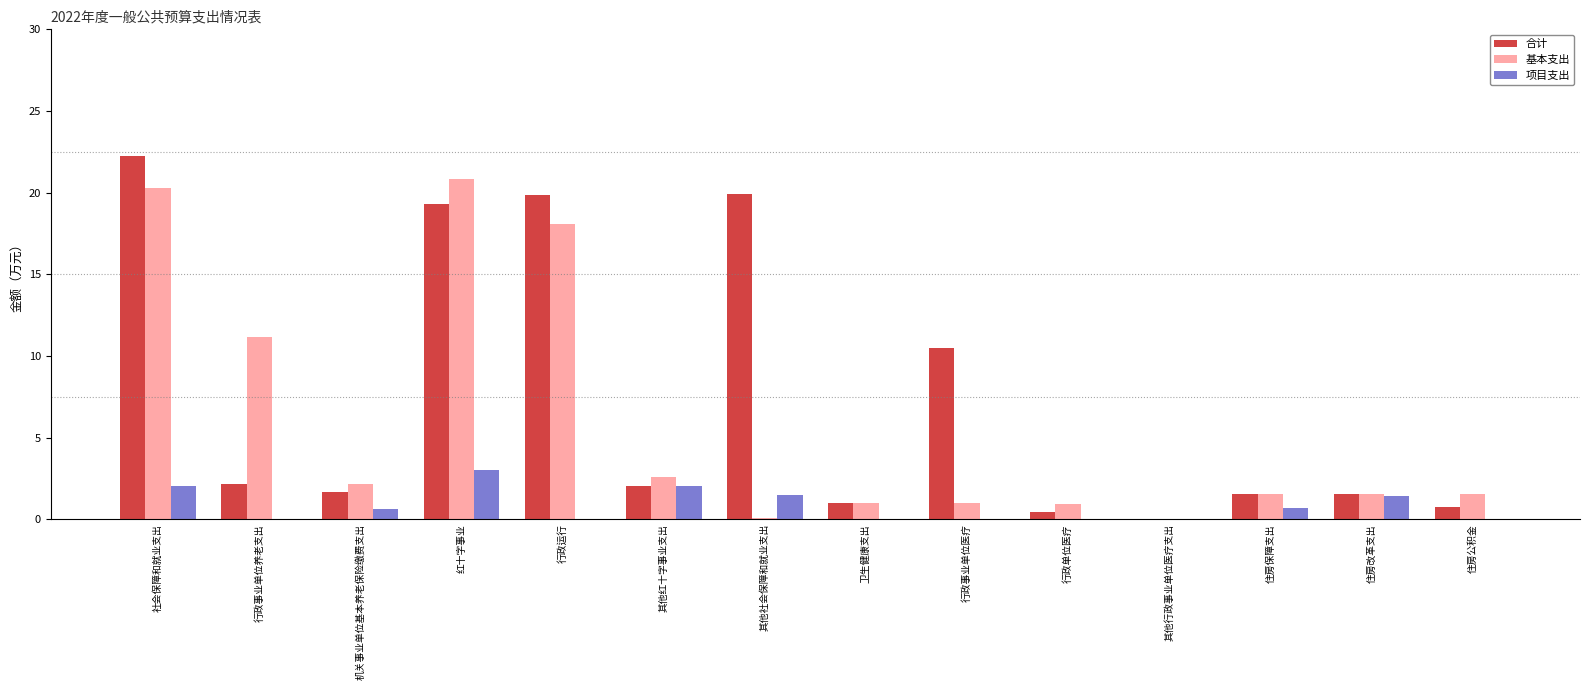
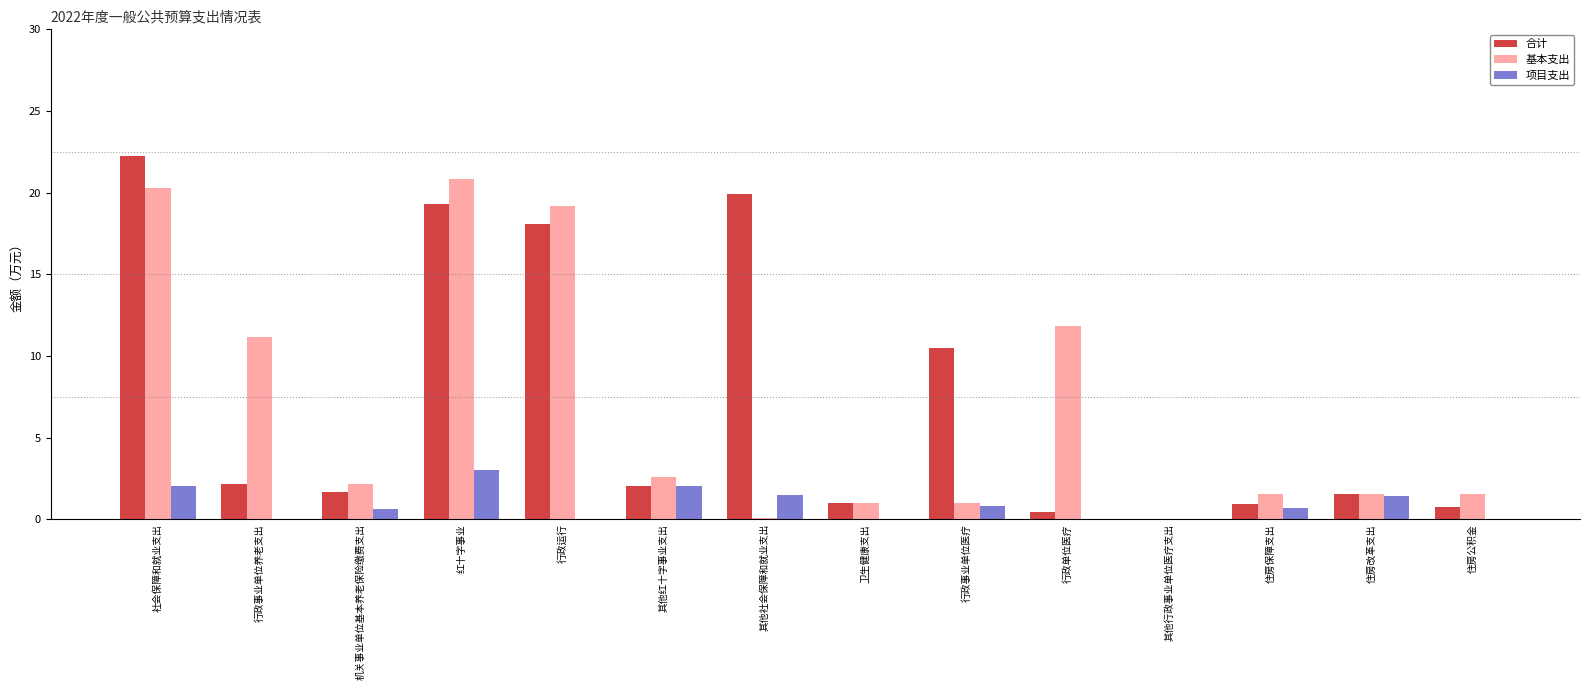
  {
    "合计": {
      "社会保障和就业支出": 22.3,
      "行政事业单位养老支出": 2.2,
      "机关事业单位基本养老保险缴费支出": 1.7,
      "红十字事业": 19.3,
-     "行政运行": 19.9,
+     "行政运行": 18.1,
      "其他红十字事业支出": 2.0,
      "其他社会保障和就业支出": 19.9,
      "卫生健康支出": 1.0,
      "行政事业单位医疗": 10.5,
      "行政单位医疗": 0.4,
-     "住房保障支出": 1.5,
+     "住房保障支出": 0.9,
      "住房改革支出": 1.5,
      "住房公积金": 0.7
    },
    "基本支出": {
      "社会保障和就业支出": 20.3,
      "行政事业单位养老支出": 11.2,
      "机关事业单位基本养老保险缴费支出": 2.2,
      "红十字事业": 20.8,
-     "行政运行": 18.1,
+     "行政运行": 19.2,
      "其他红十字事业支出": 2.6,
      "卫生健康支出": 1.0,
      "行政事业单位医疗": 1.0,
-     "行政单位医疗": 1.0,
+     "行政单位医疗": 11.8,
      "住房保障支出": 1.5,
      "住房改革支出": 1.5,
      "住房公积金": 1.5
    },
    "项目支出": {
      "社会保障和就业支出": 2.0,
      "行政事业单位养老支出": 0.0,
      "机关事业单位基本养老保险缴费支出": 0.6,
      "红十字事业": 3.0,
      "行政运行": 0.0,
      "其他红十字事业支出": 2.0,
      "其他社会保障和就业支出": 1.5,
      "卫生健康支出": 0.0,
-     "行政事业单位医疗": 0.0,
+     "行政事业单位医疗": 0.8,
      "行政单位医疗": 0.0,
      "其他行政事业单位医疗支出": 0.0,
      "住房保障支出": 0.7,
      "住房改革支出": 1.4,
      "住房公积金": 0.0
    }
  }
